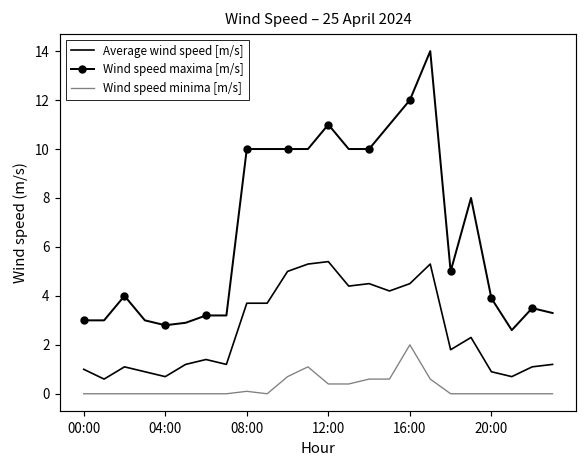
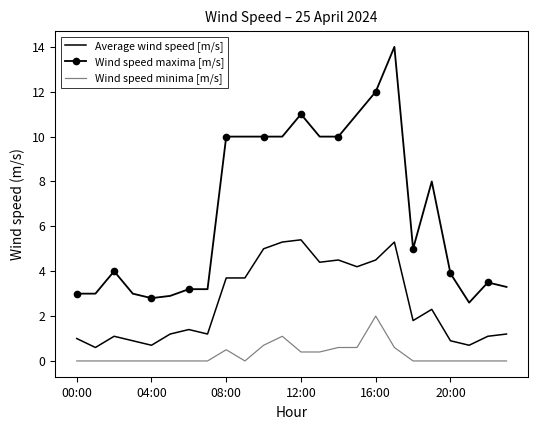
  {
    "Wind speed minima [m/s]": {
      "00:00": 0.0,
      "04:00": 0.0,
-     "08:00": 0.1,
+     "08:00": 0.5,
      "12:00": 0.4,
      "16:00": 2.0,
      "20:00": 0.0
    }
  }
